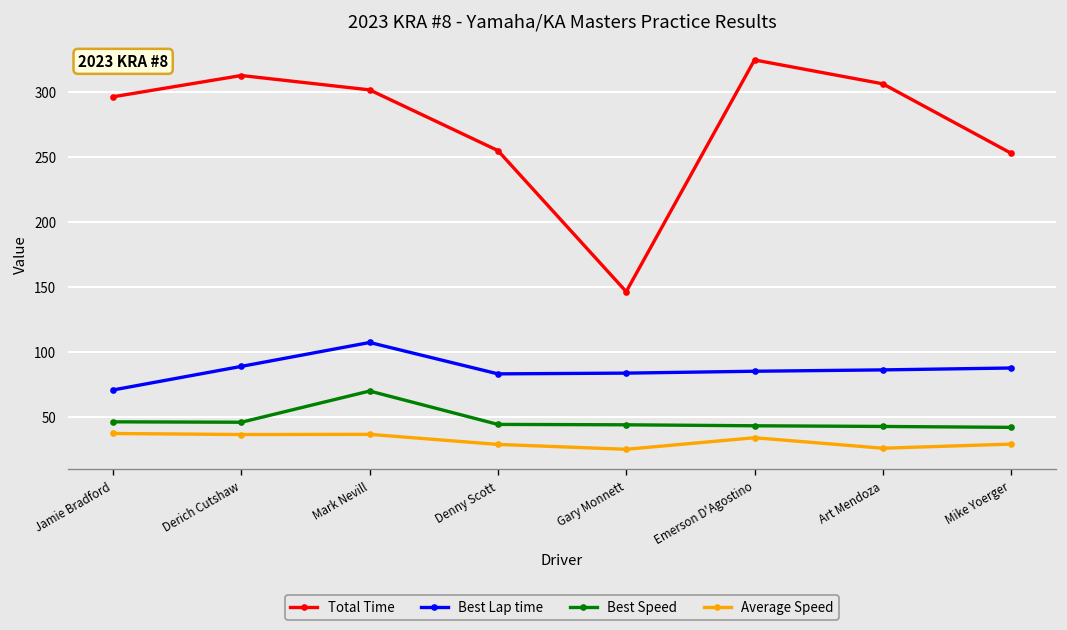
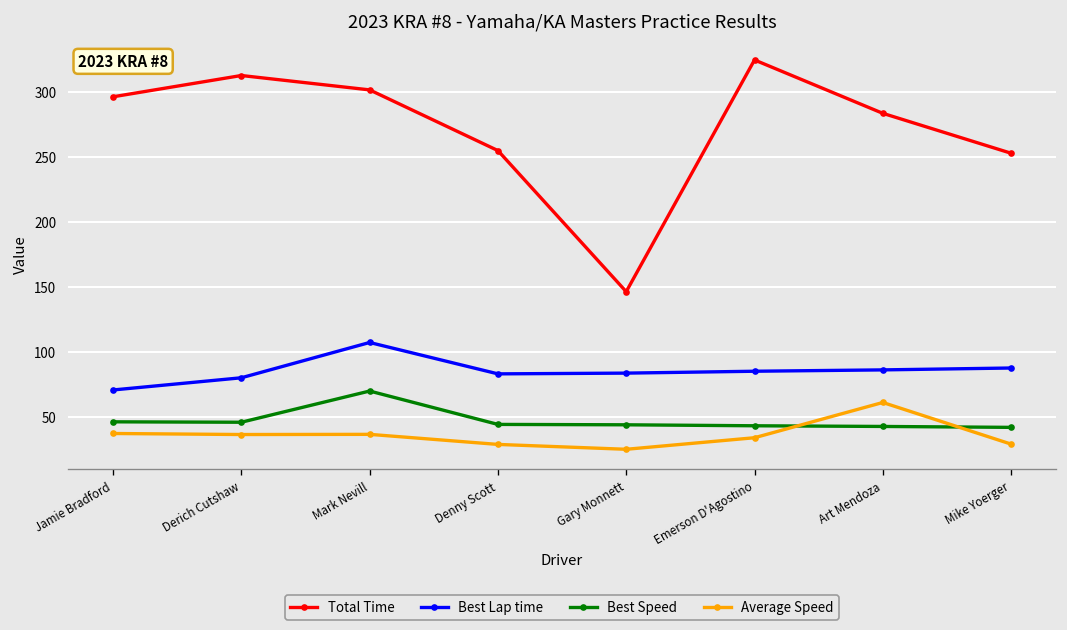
  {
    "Total Time": {
      "Derich Cutshaw": 313,
      "Mark Nevill": 302,
      "Denny Scott": 255,
      "Gary Monnett": 146,
      "Emerson D'Agostino": 325,
-     "Art Mendoza": 306,
+     "Art Mendoza": 284,
      "Mike Yoerger": 253
    },
    "Best Lap time": {
      "Jamie Bradford": 71,
-     "Derich Cutshaw": 89,
+     "Derich Cutshaw": 80,
      "Mark Nevill": 107,
      "Denny Scott": 83,
      "Gary Monnett": 84,
      "Emerson D'Agostino": 85,
      "Art Mendoza": 86,
      "Mike Yoerger": 88
    },
    "Best Speed": {
      "Jamie Bradford": 46,
      "Derich Cutshaw": 46,
      "Mark Nevill": 70,
      "Denny Scott": 44,
      "Gary Monnett": 44,
      "Emerson D'Agostino": 43,
      "Art Mendoza": 43,
      "Mike Yoerger": 42
    },
    "Average Speed": {
      "Jamie Bradford": 37,
      "Derich Cutshaw": 37,
      "Mark Nevill": 37,
      "Denny Scott": 29,
      "Gary Monnett": 25,
      "Emerson D'Agostino": 34,
-     "Art Mendoza": 26,
+     "Art Mendoza": 61,
      "Mike Yoerger": 29
    }
  }
